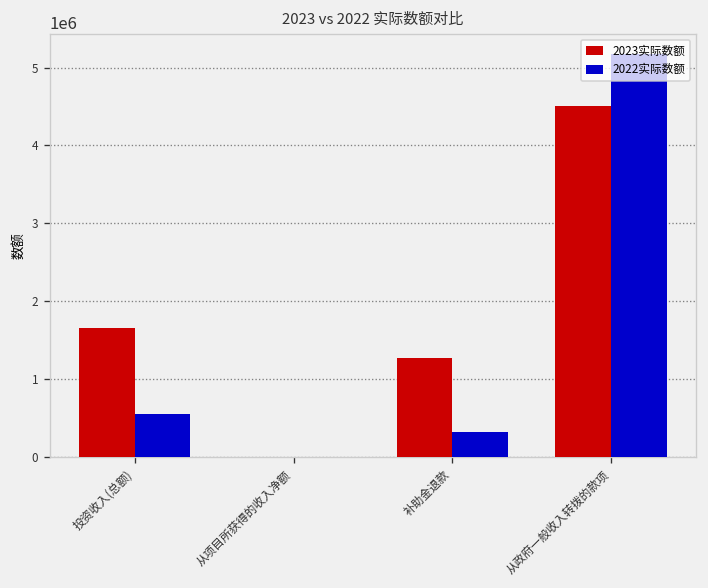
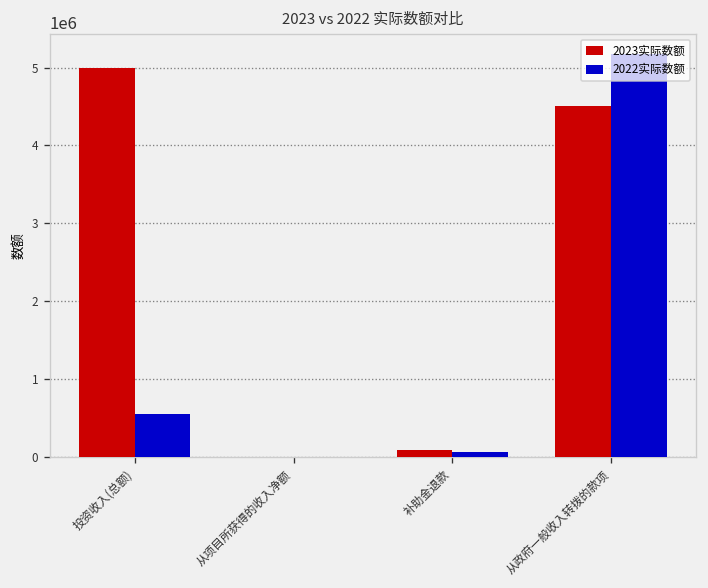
  {
    "2023实际数额": {
-     "投资收入(总额)": 1700000,
-     "补助金退款": 1300000,
+     "投资收入(总额)": 5000000,
+     "补助金退款": 100000,
      "从政府一般收入转拨的款项": 4500000
    },
    "2022实际数额": {
      "投资收入(总额)": 600000,
-     "补助金退款": 300000
+     "补助金退款": 100000
    }
  }
